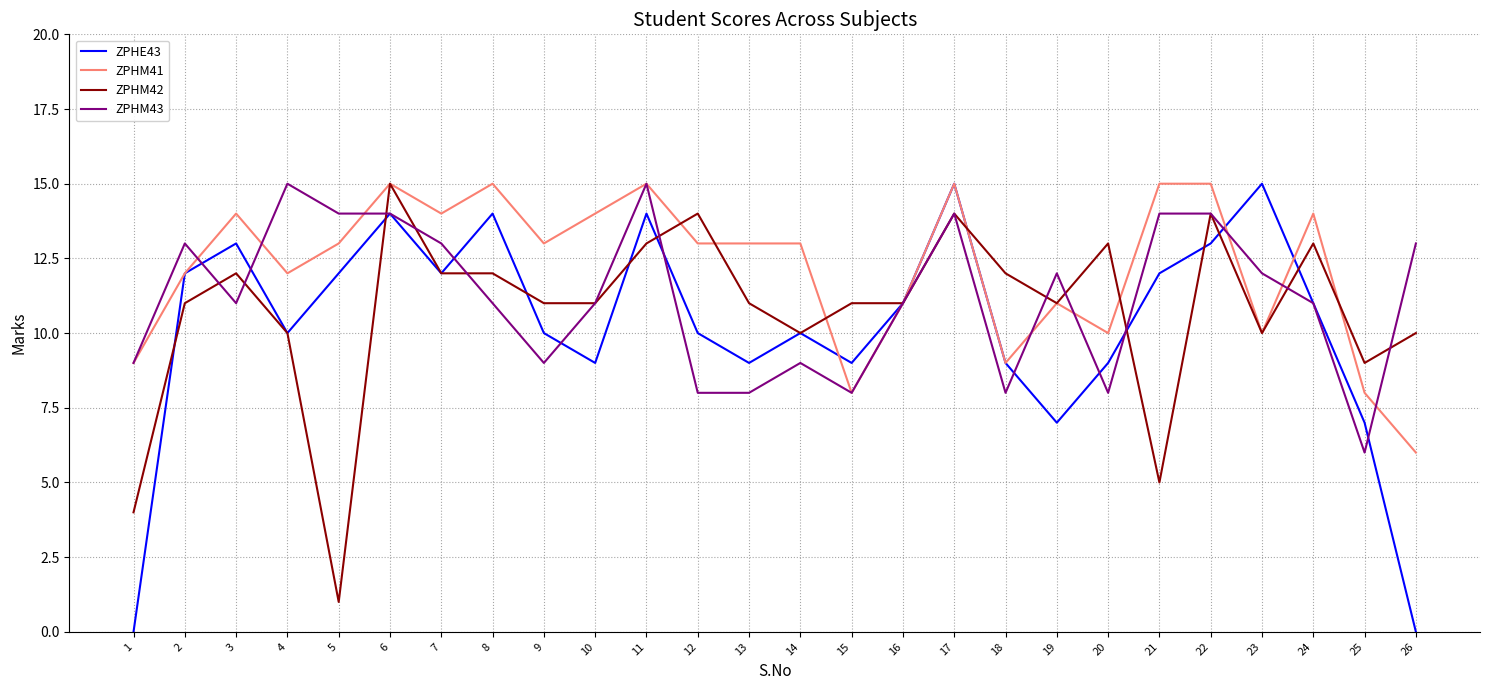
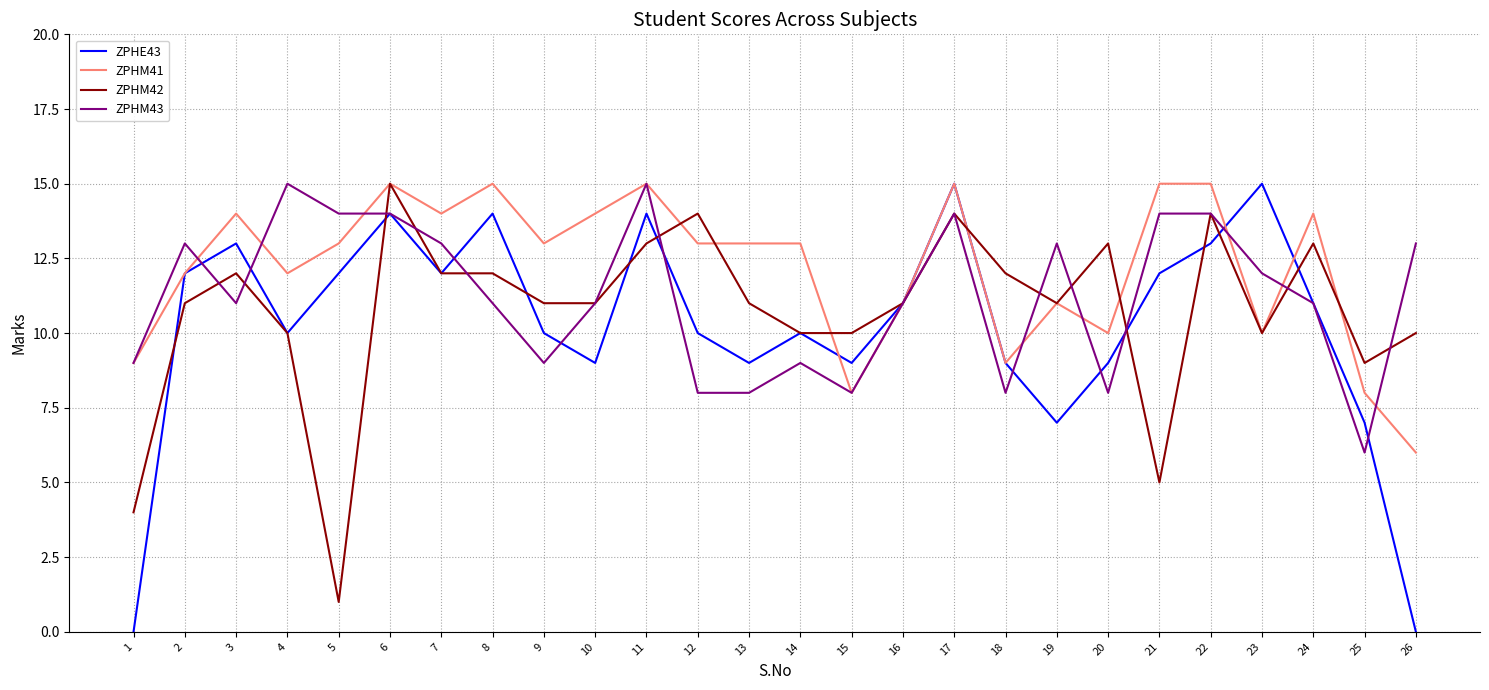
  {
    "ZPHE43": {
      "1": 0,
      "3": 13,
      "5": 12,
      "8": 14,
      "9": 10,
      "10": 9,
      "11": 14,
      "12": 10,
      "13": 9,
      "15": 9,
      "19": 7,
      "20": 9,
      "21": 12,
      "22": 13,
      "23": 15,
      "25": 7,
      "26": 0
    },
    "ZPHM41": {
      "3": 14,
      "4": 12,
      "5": 13,
      "7": 14,
      "8": 15,
      "9": 13,
      "10": 14,
      "12": 13,
      "13": 13,
      "14": 13,
      "20": 10,
      "21": 15,
      "22": 15,
      "24": 14,
      "25": 8,
      "26": 6
    },
    "ZPHM42": {
      "1": 4,
      "2": 11,
      "3": 12,
      "5": 1,
      "8": 12,
      "9": 11,
      "11": 13,
      "12": 14,
      "13": 11,
-     "15": 11,
+     "15": 10,
      "18": 12,
      "20": 13,
      "21": 5,
      "24": 13,
      "25": 9,
      "26": 10
    },
    "ZPHM43": {
      "2": 13,
      "3": 11,
      "4": 15,
      "5": 14,
      "7": 13,
      "8": 11,
      "9": 9,
      "12": 8,
      "13": 8,
      "14": 9,
      "18": 8,
-     "19": 12,
+     "19": 13,
      "20": 8,
      "21": 14,
      "23": 12,
      "25": 6,
      "26": 13
    }
  }
